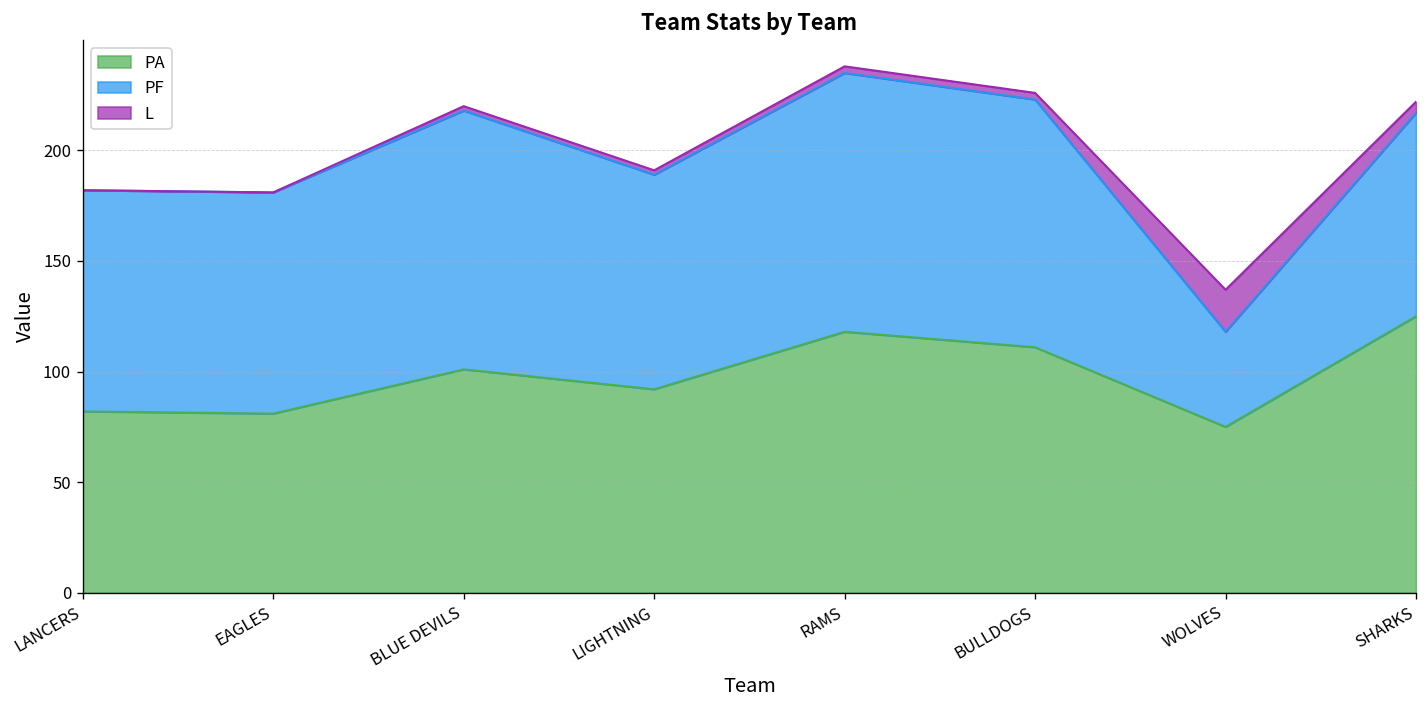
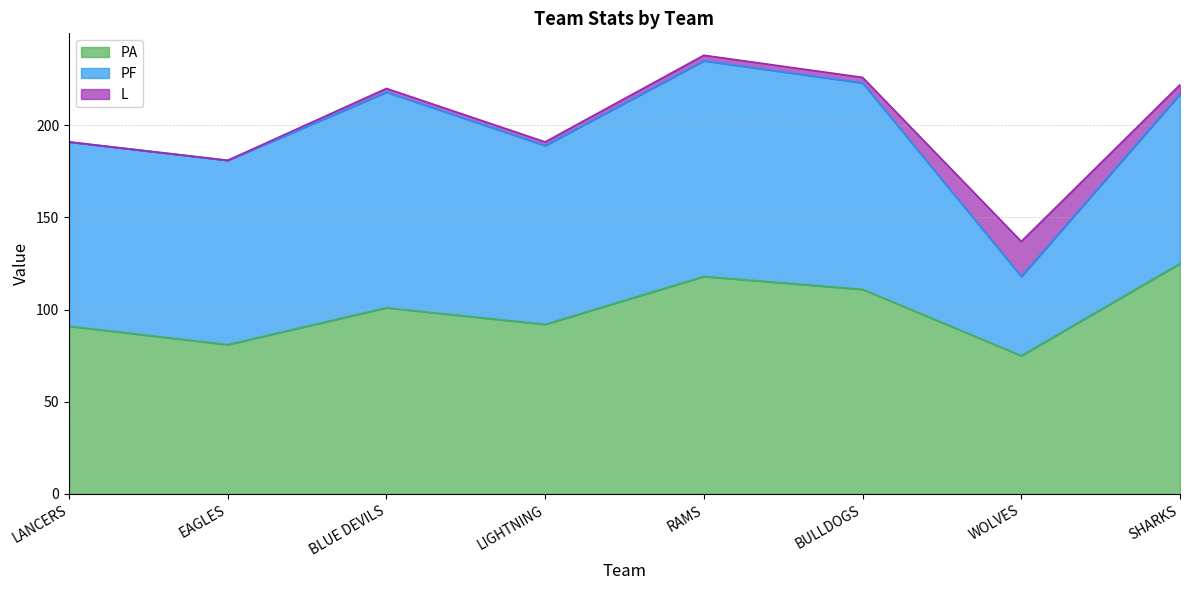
  {
    "PA": {
-     "LANCERS": 82,
+     "LANCERS": 91,
      "EAGLES": 81,
      "BLUE DEVILS": 101,
      "LIGHTNING": 92,
      "RAMS": 118,
      "BULLDOGS": 111,
      "WOLVES": 75,
      "SHARKS": 125
    },
    "PF": {
      "BLUE DEVILS": 117,
      "LIGHTNING": 97,
      "RAMS": 117,
      "BULLDOGS": 112,
      "WOLVES": 43,
      "SHARKS": 92
    },
    "L": {
      "BLUE DEVILS": 2,
      "LIGHTNING": 2,
      "RAMS": 3,
      "BULLDOGS": 3,
      "WOLVES": 19,
      "SHARKS": 5
    }
  }
